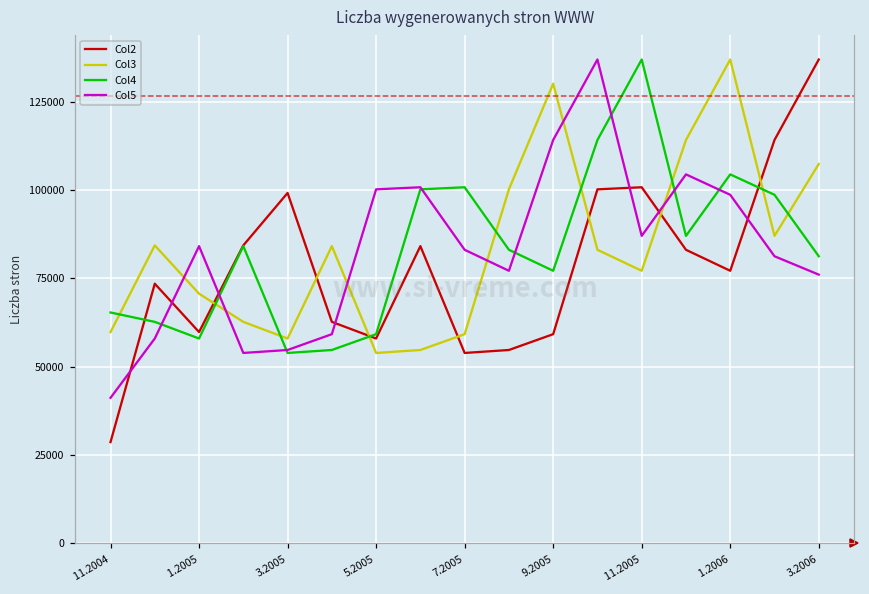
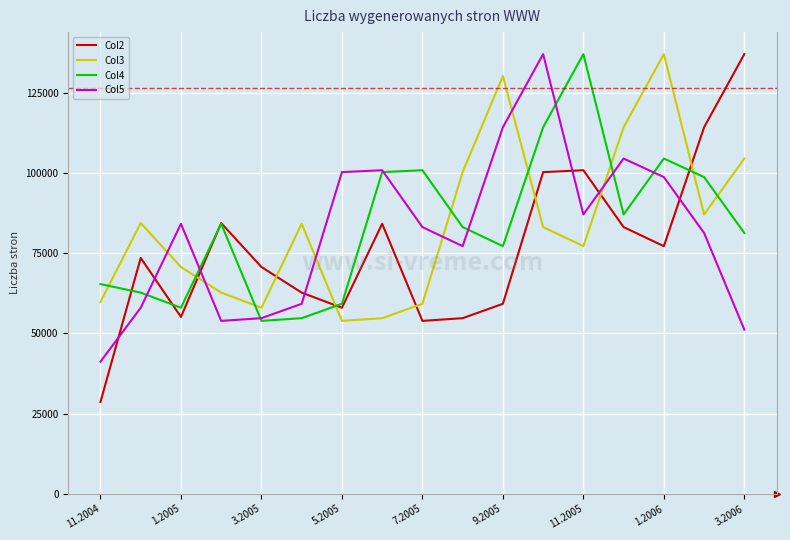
  {
    "Col2": {
      "11.2004": 29000,
-     "1.2005": 60000,
-     "3.2005": 99000,
+     "1.2005": 55000,
+     "3.2005": 71000,
      "5.2005": 58000,
      "7.2005": 54000,
      "9.2005": 59000,
      "11.2005": 101000,
      "1.2006": 77000,
      "3.2006": 137000
    },
    "Col3": {
      "11.2004": 60000,
      "1.2005": 71000,
      "3.2005": 58000,
      "5.2005": 54000,
      "7.2005": 59000,
      "9.2005": 130000,
      "11.2005": 77000,
      "1.2006": 137000,
-     "3.2006": 107000
+     "3.2006": 104000
    },
    "Col4": {
      "11.2004": 65000,
      "1.2005": 58000,
      "3.2005": 54000,
      "5.2005": 59000,
      "7.2005": 101000,
      "9.2005": 77000,
      "11.2005": 137000,
      "1.2006": 104000,
      "3.2006": 81000
    },
    "Col5": {
      "11.2004": 41000,
      "1.2005": 84000,
      "3.2005": 55000,
      "5.2005": 100000,
      "7.2005": 83000,
      "9.2005": 114000,
      "11.2005": 87000,
      "1.2006": 99000,
-     "3.2006": 76000
+     "3.2006": 51000
    }
  }
